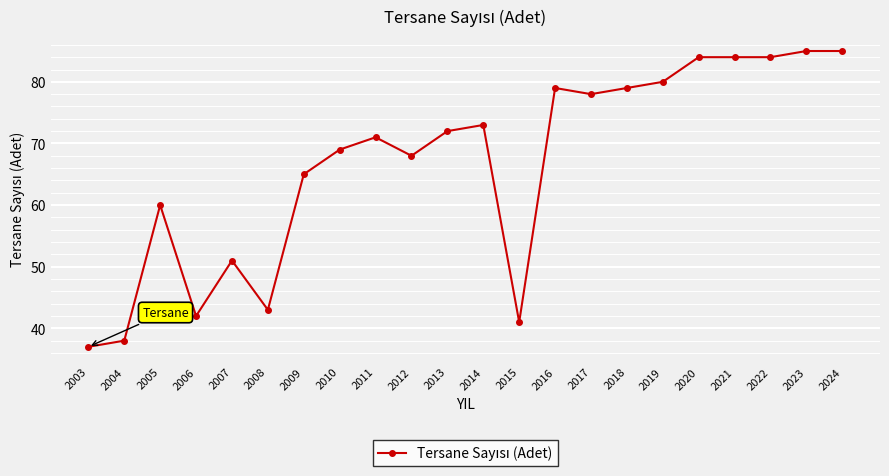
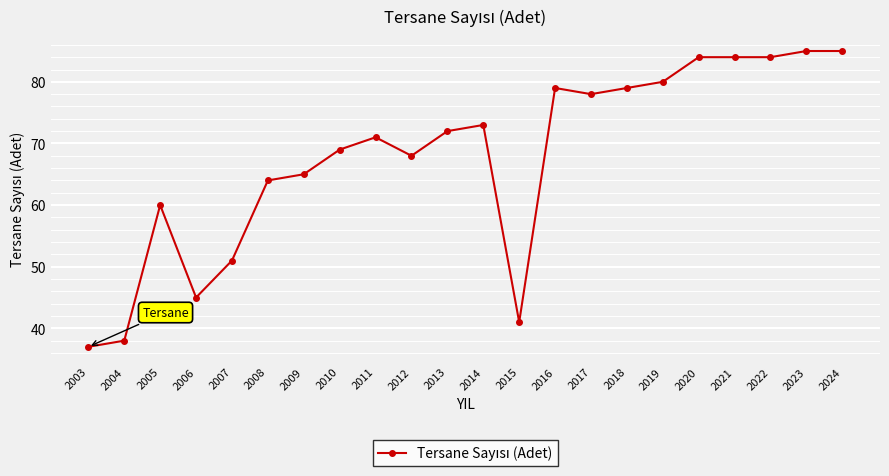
  {
    "2003": 37,
    "2004": 38,
    "2005": 60,
-   "2006": 42,
+   "2006": 45,
    "2007": 51,
-   "2008": 43,
+   "2008": 64,
    "2009": 65,
    "2010": 69,
    "2011": 71,
    "2012": 68,
    "2013": 72,
    "2014": 73,
    "2015": 41,
    "2016": 79,
    "2017": 78,
    "2018": 79,
    "2019": 80,
    "2020": 84,
    "2021": 84,
    "2022": 84,
    "2023": 85,
    "2024": 85
  }
